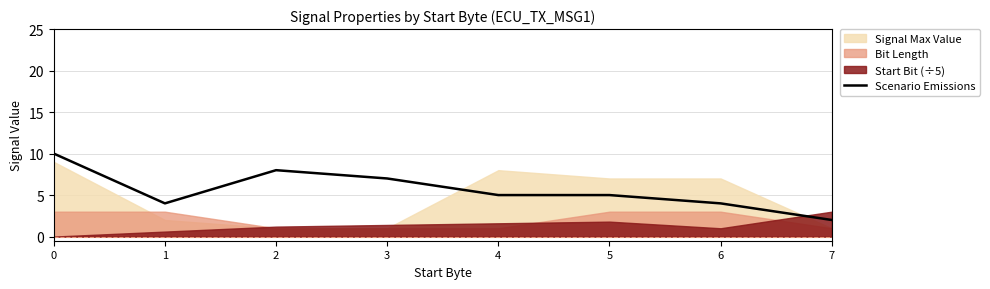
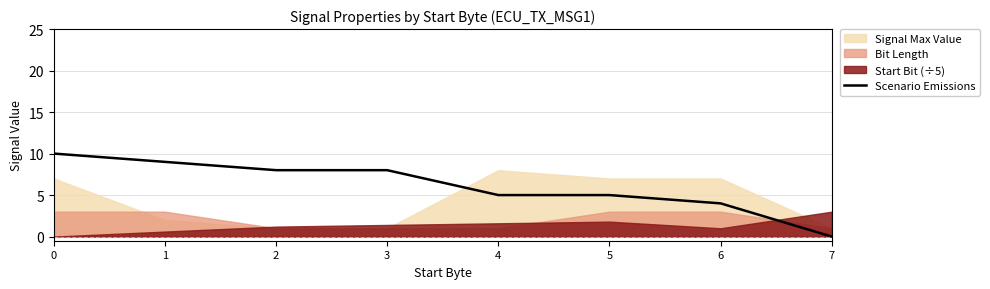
  {
    "Signal Max Value": {
-     "0": 9,
+     "0": 7,
      "1": 2,
      "4": 8,
      "5": 7,
      "6": 7
    },
    "Scenario Emissions": {
      "0": 10,
-     "1": 4,
+     "1": 9,
      "2": 8,
-     "3": 7,
+     "3": 8,
      "4": 5,
      "5": 5,
      "6": 4,
-     "7": 2
+     "7": 0
    },
    "Bit Length": {
      "0": 3,
      "1": 3,
      "4": 1,
      "5": 3,
      "6": 3
    },
    "Start Bit (÷5)": {
      "0": 0,
      "1": 1,
      "3": 1,
      "4": 2,
      "5": 2,
      "6": 1,
      "7": 3
    }
  }
